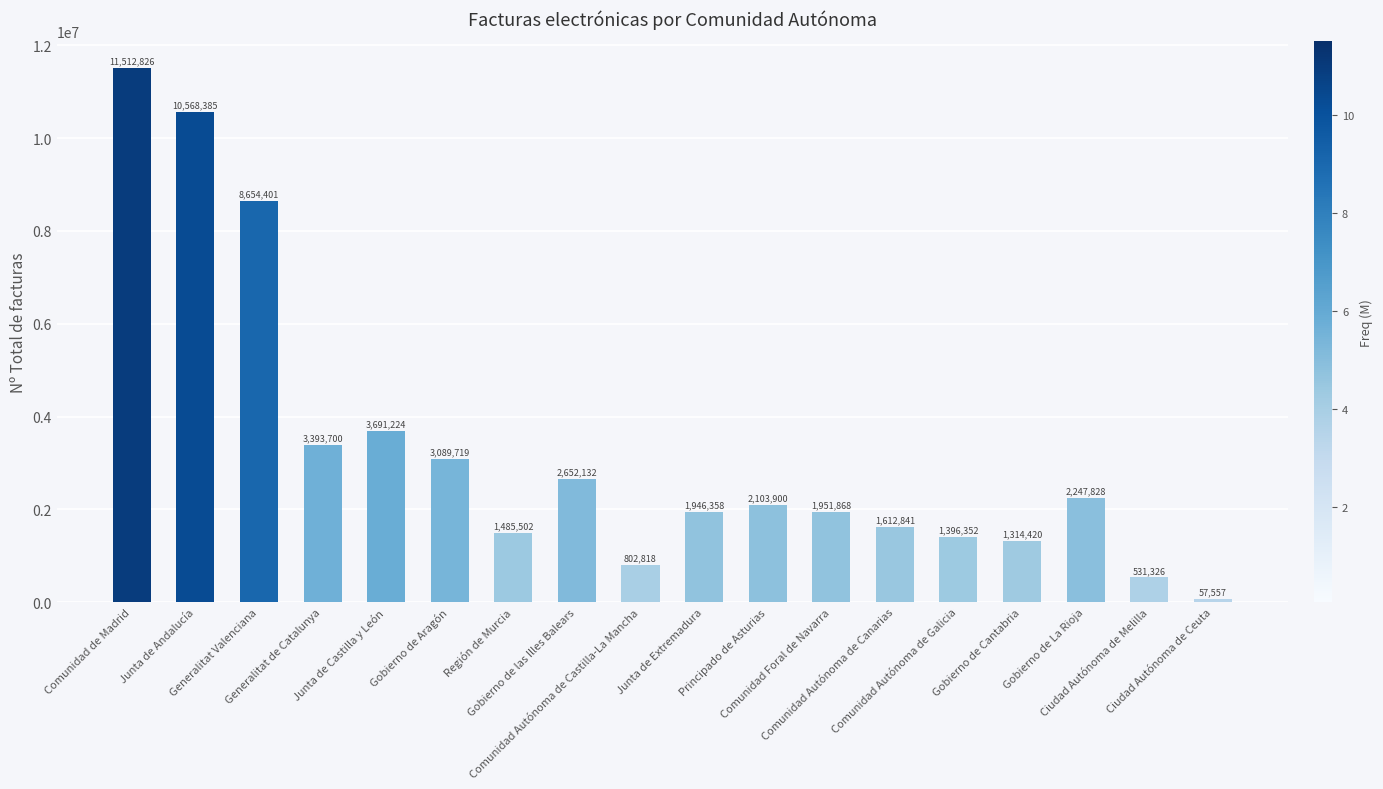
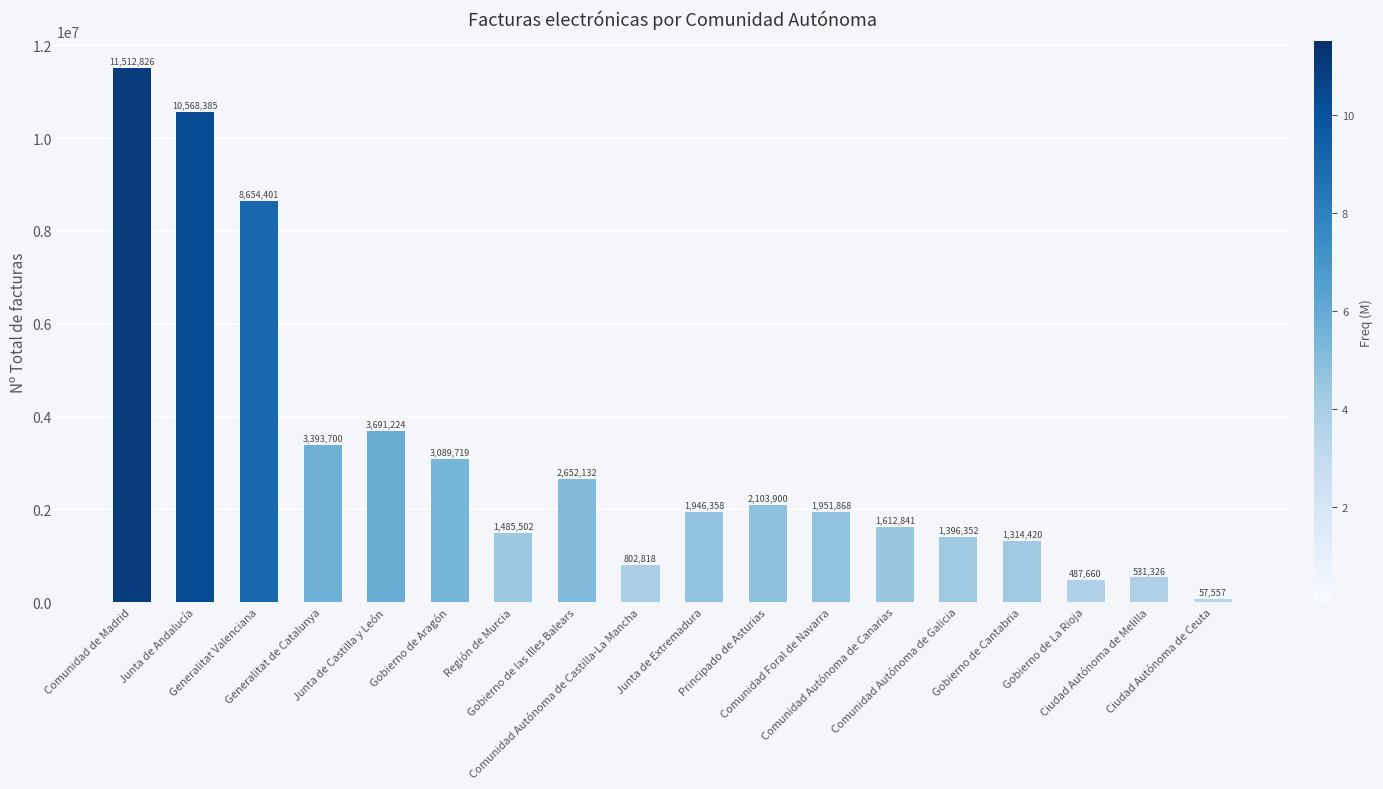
  {
    "Comunidad de Madrid": "11,512,826",
    "Junta de Andalucía": "10,568,385",
    "Generalitat Valenciana": "8,654,401",
    "Generalitat de Catalunya": "3,393,700",
    "Junta de Castilla y León": "3,691,224",
    "Gobierno de Aragón": "3,089,719",
    "Región de Murcia": "1,485,502",
    "Gobierno de las Illes Balears": "2,652,132",
    "Comunidad Autónoma de Castilla-La Mancha": "802,818",
    "Junta de Extremadura": "1,946,358",
    "Principado de Asturias": "2,103,900",
    "Comunidad Foral de Navarra": "1,951,868",
    "Comunidad Autónoma de Canarias": "1,612,841",
    "Comunidad Autónoma de Galicia": "1,396,352",
    "Gobierno de Cantabria": "1,314,420",
-   "Gobierno de La Rioja": "2,247,828",
+   "Gobierno de La Rioja": "487,660",
    "Ciudad Autónoma de Melilla": "531,326",
    "Ciudad Autónoma de Ceuta": "57,557"
  }
